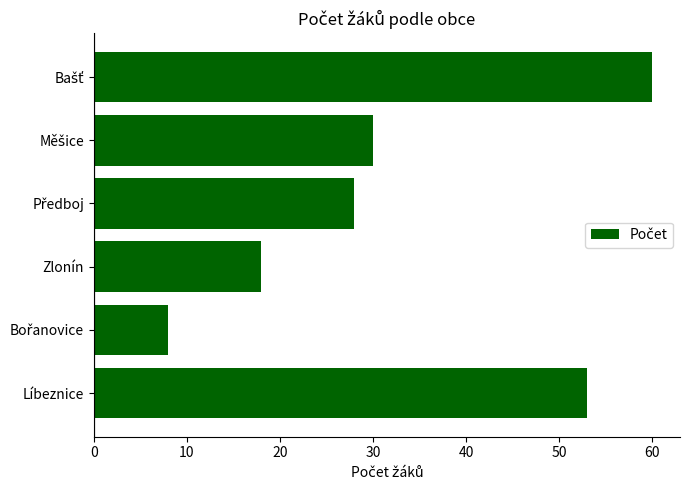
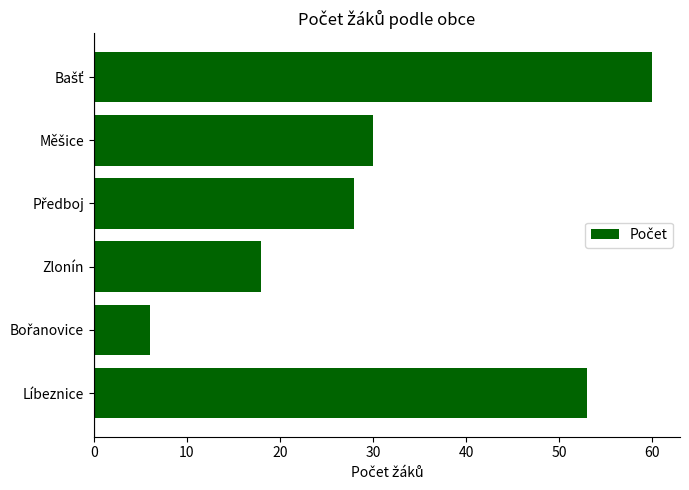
  {
    "Bašť": 60,
    "Měšice": 30,
    "Předboj": 28,
    "Zlonín": 18,
-   "Bořanovice": 8,
+   "Bořanovice": 6,
    "Líbeznice": 53
  }
